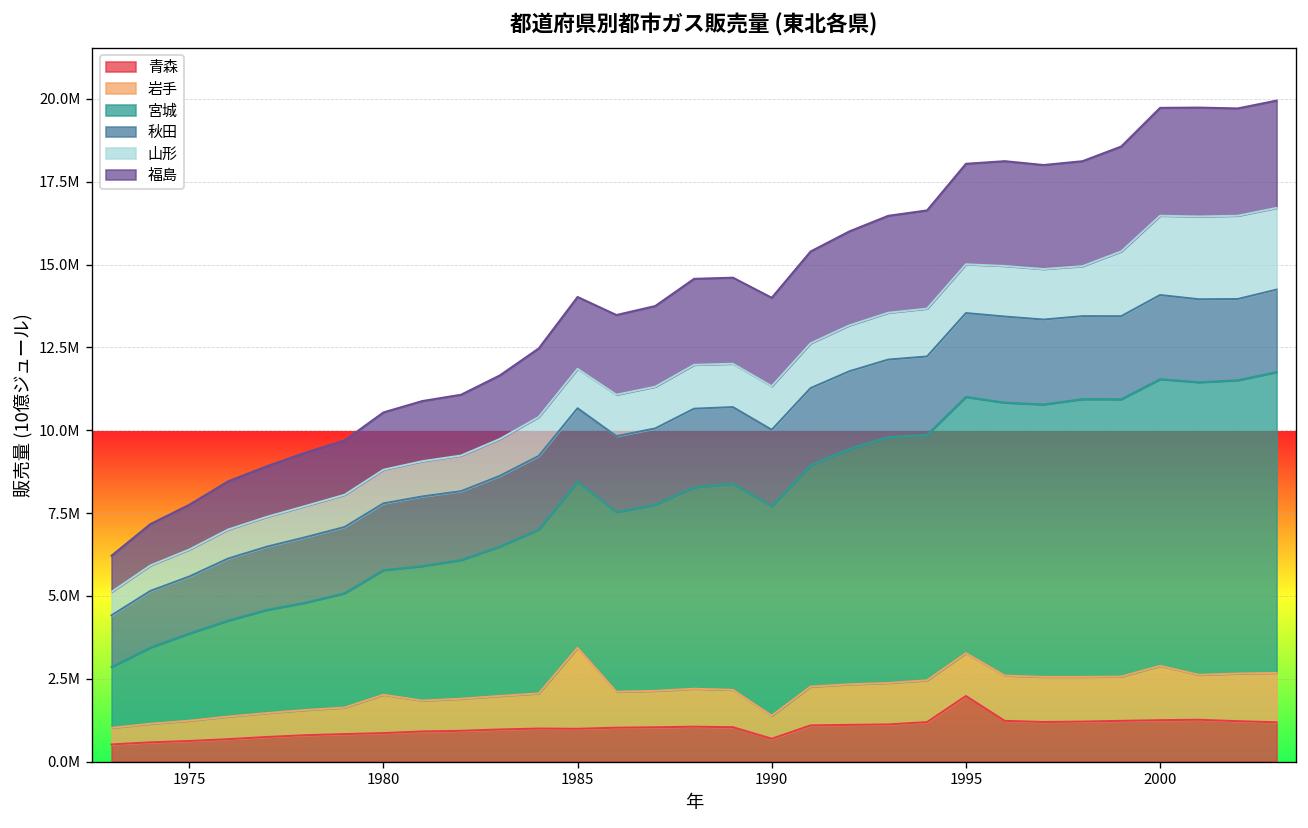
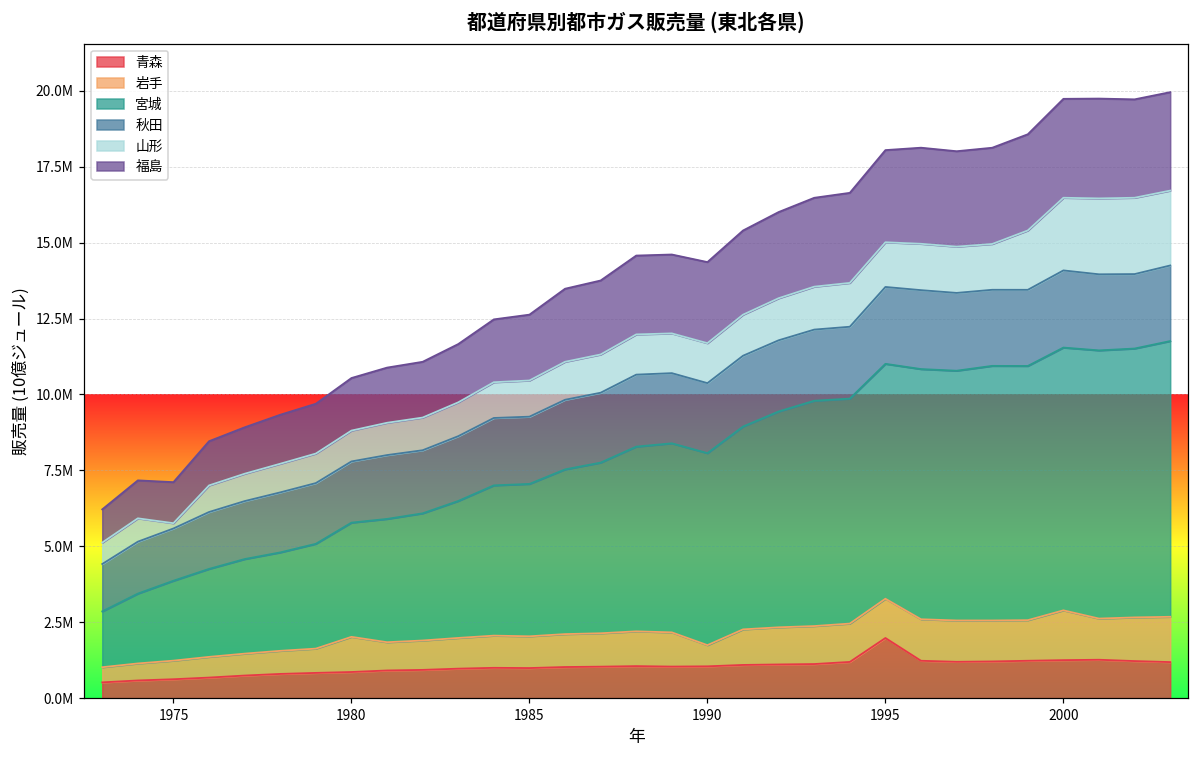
  {
    "青森": {
      "1975": 600000,
      "1980": 900000,
      "1985": 1000000,
-     "1990": 700000,
+     "1990": 1000000,
      "1995": 2000000,
      "2000": 1300000
    },
    "岩手": {
      "1975": 600000,
      "1980": 1200000,
-     "1985": 2400000,
+     "1985": 1000000,
      "1990": 700000,
      "1995": 1300000,
      "2000": 1600000
    },
    "山形": {
-     "1975": 800000,
+     "1975": 200000,
      "1980": 1000000,
      "1985": 1200000,
      "1990": 1300000,
      "1995": 1500000,
      "2000": 2400000
    },
    "福島": {
      "1975": 1400000,
      "1980": 1700000,
      "1985": 2200000,
      "1990": 2700000,
      "1995": 3000000,
      "2000": 3300000
    }
  }
